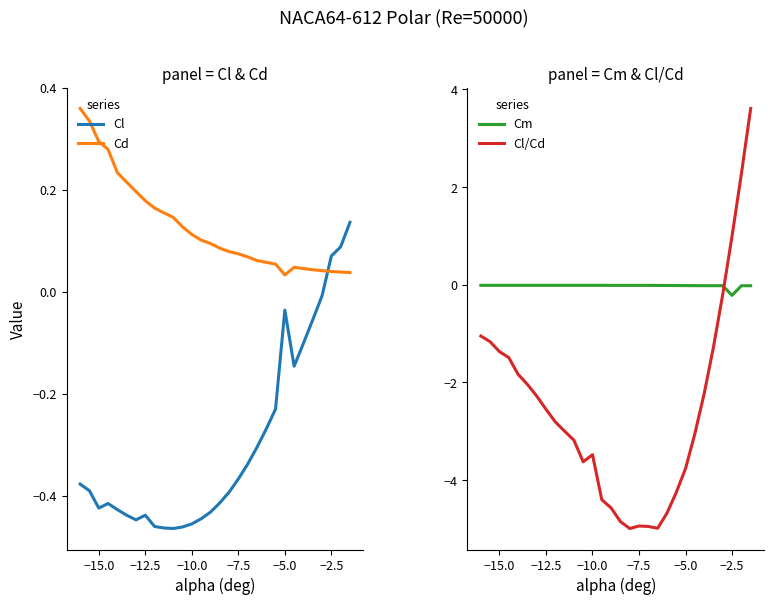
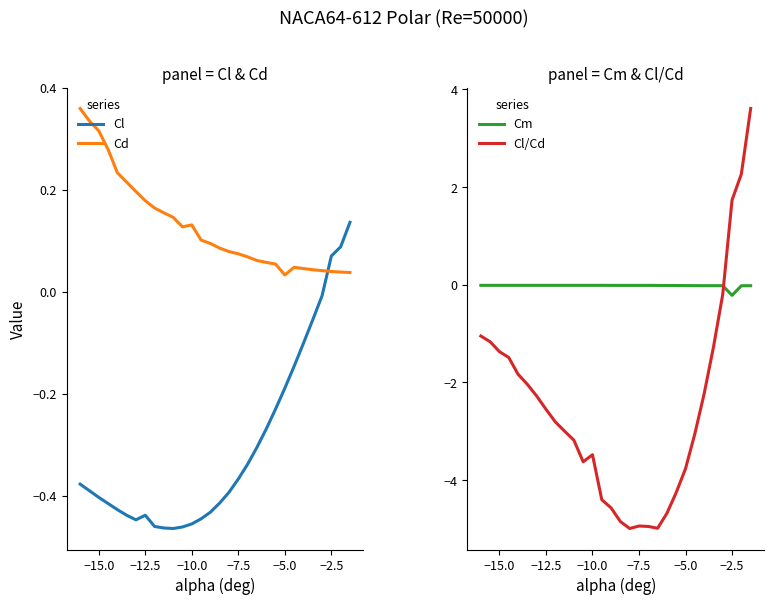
  {
    "panel = Cl & Cd": {
      "Cl": {
-       "−15.0": -0.42,
+       "−15.0": -0.40,
        "−12.5": -0.44,
        "−10.0": -0.46,
        "−7.5": -0.37,
-       "−5.0": -0.04,
+       "−5.0": -0.19,
        "−2.5": 0.07
      },
      "Cd": {
-       "−15.0": 0.29,
+       "−15.0": 0.32,
        "−12.5": 0.18,
-       "−10.0": 0.11,
+       "−10.0": 0.13,
        "−7.5": 0.07,
        "−5.0": 0.03,
        "−2.5": 0.04
      }
    },
    "panel = Cm & Cl/Cd": {
      "Cm": {
        "−15.0": 0.0,
        "−12.5": 0.0,
        "−10.0": 0.0,
        "−7.5": 0.0,
        "−5.0": 0.0,
        "−2.5": -0.2
      },
      "Cl/Cd": {
        "−15.0": -1.4,
        "−12.5": -2.5,
        "−10.0": -3.5,
        "−7.5": -4.9,
        "−5.0": -3.8,
-       "−2.5": 1.0
+       "−2.5": 1.7
      }
    }
  }
